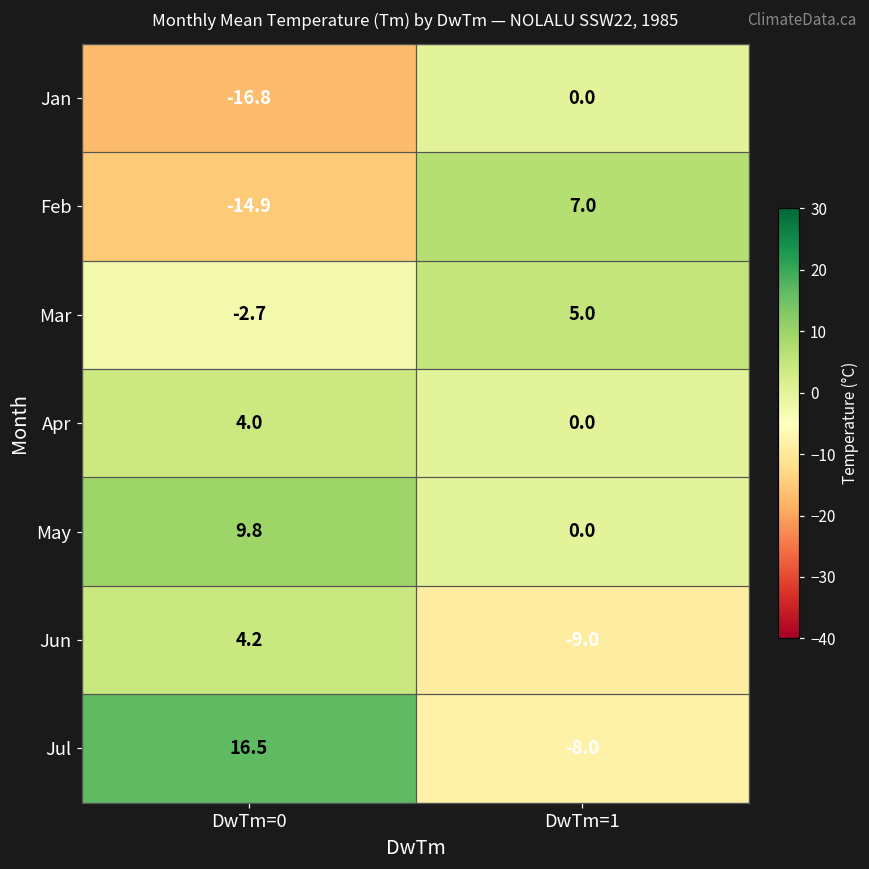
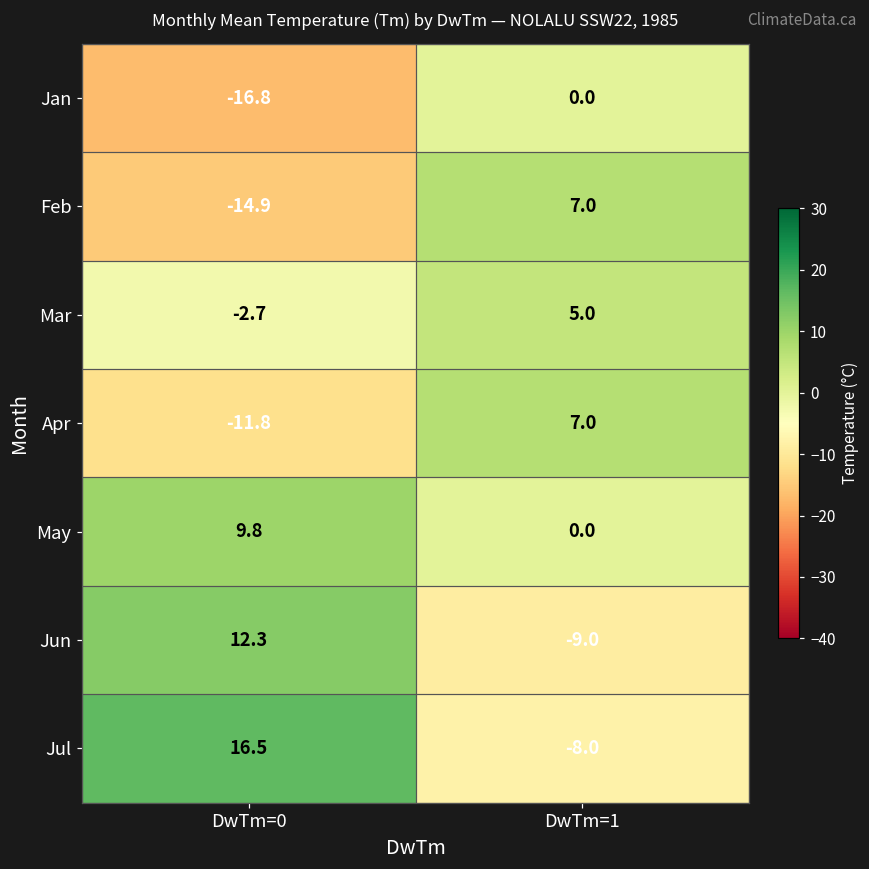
  {
    "Jan": {
      "DwTm=0": -16.8,
      "DwTm=1": 0.0
    },
    "Feb": {
      "DwTm=0": -14.9,
      "DwTm=1": 7.0
    },
    "Mar": {
      "DwTm=0": -2.7,
      "DwTm=1": 5.0
    },
    "Apr": {
-     "DwTm=0": 4.0,
-     "DwTm=1": 0.0
+     "DwTm=0": -11.8,
+     "DwTm=1": 7.0
    },
    "May": {
      "DwTm=0": 9.8,
      "DwTm=1": 0.0
    },
    "Jun": {
-     "DwTm=0": 4.2,
+     "DwTm=0": 12.3,
      "DwTm=1": -9.0
    },
    "Jul": {
      "DwTm=0": 16.5,
      "DwTm=1": -8.0
    }
  }
